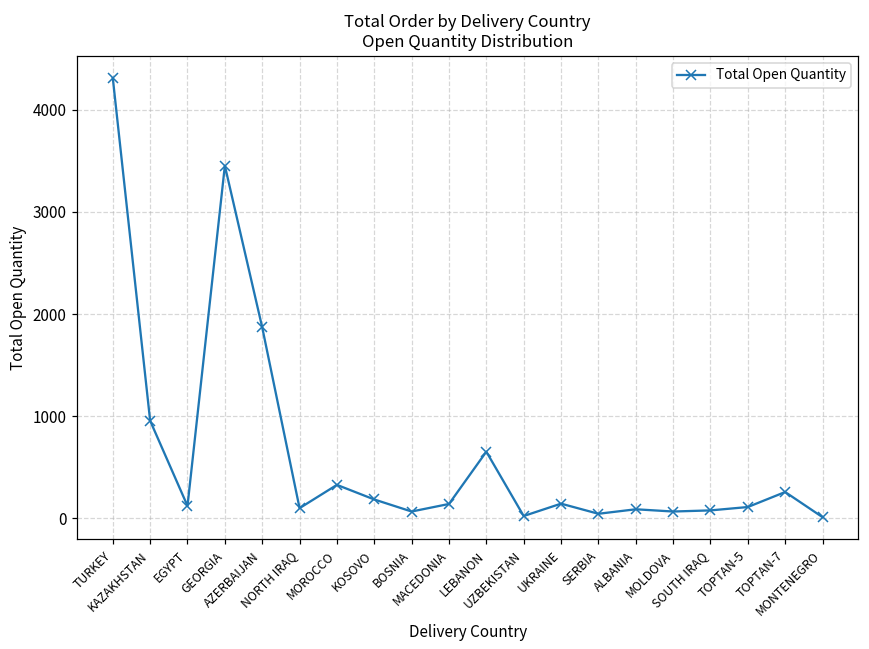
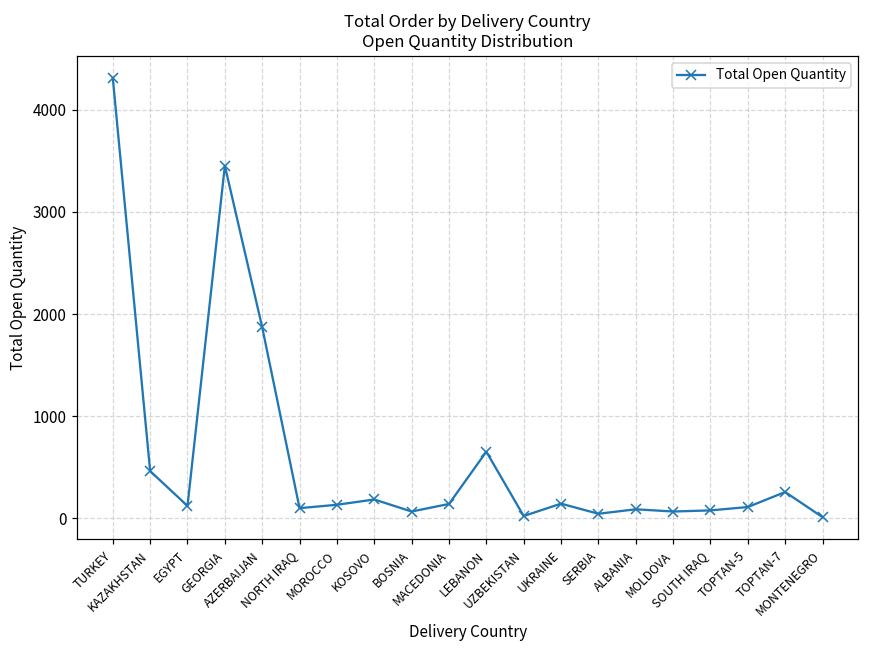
  {
    "TURKEY": 4300,
-   "KAZAKHSTAN": 1000,
+   "KAZAKHSTAN": 500,
    "EGYPT": 100,
    "GEORGIA": 3500,
    "AZERBAIJAN": 1900,
    "NORTH IRAQ": 100,
-   "MOROCCO": 300,
+   "MOROCCO": 100,
    "KOSOVO": 200,
    "BOSNIA": 100,
    "MACEDONIA": 100,
    "LEBANON": 700,
    "UZBEKISTAN": 0,
    "UKRAINE": 100,
    "SERBIA": 0,
    "ALBANIA": 100,
    "MOLDOVA": 100,
    "SOUTH IRAQ": 100,
    "TOPTAN-5": 100,
    "TOPTAN-7": 300,
    "MONTENEGRO": 0
  }
